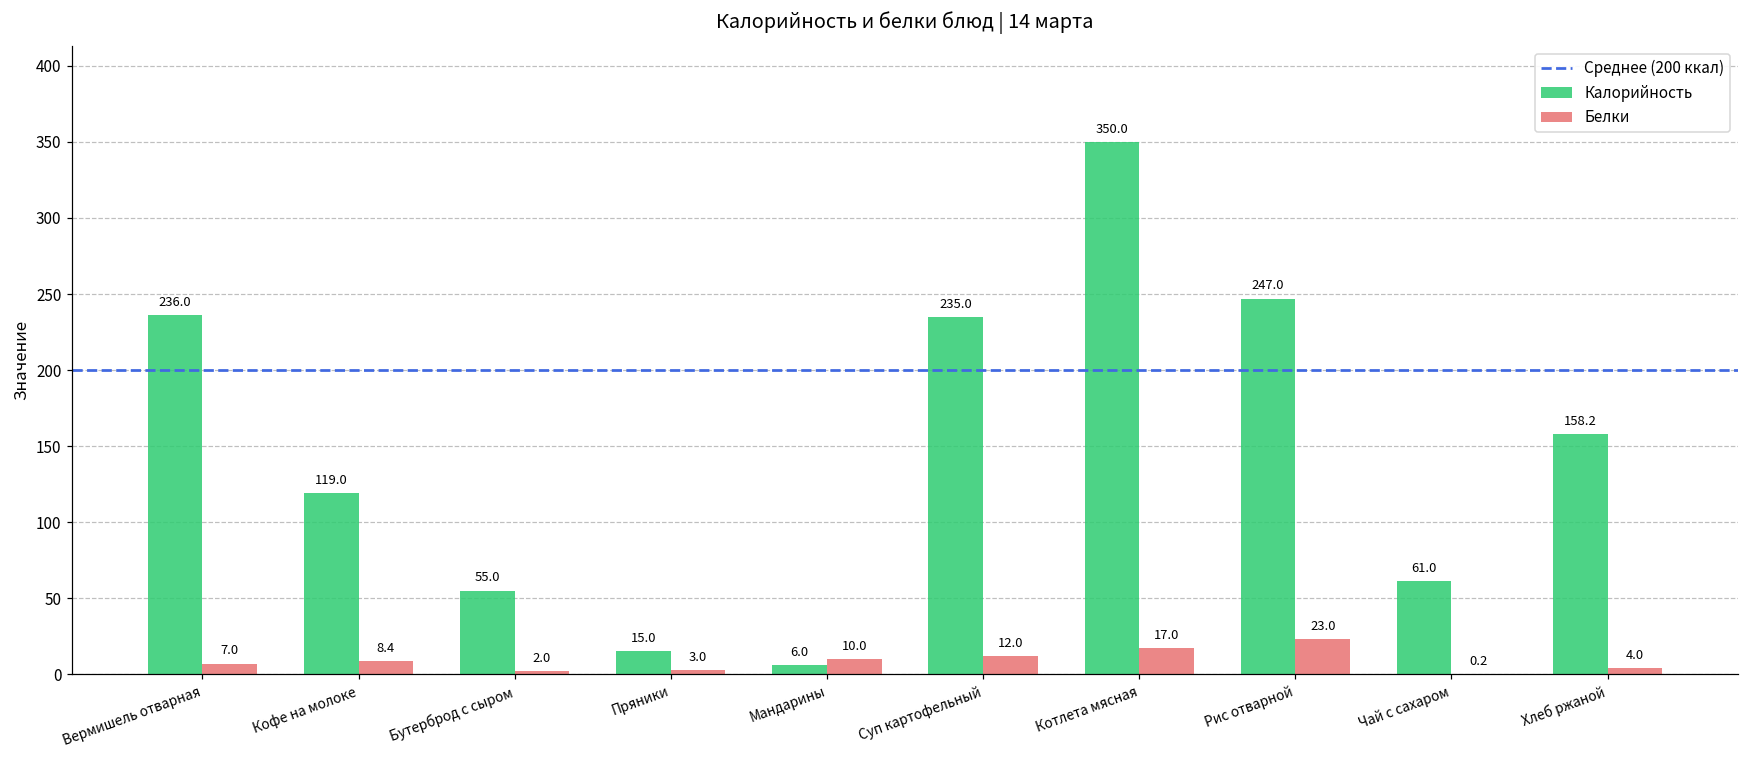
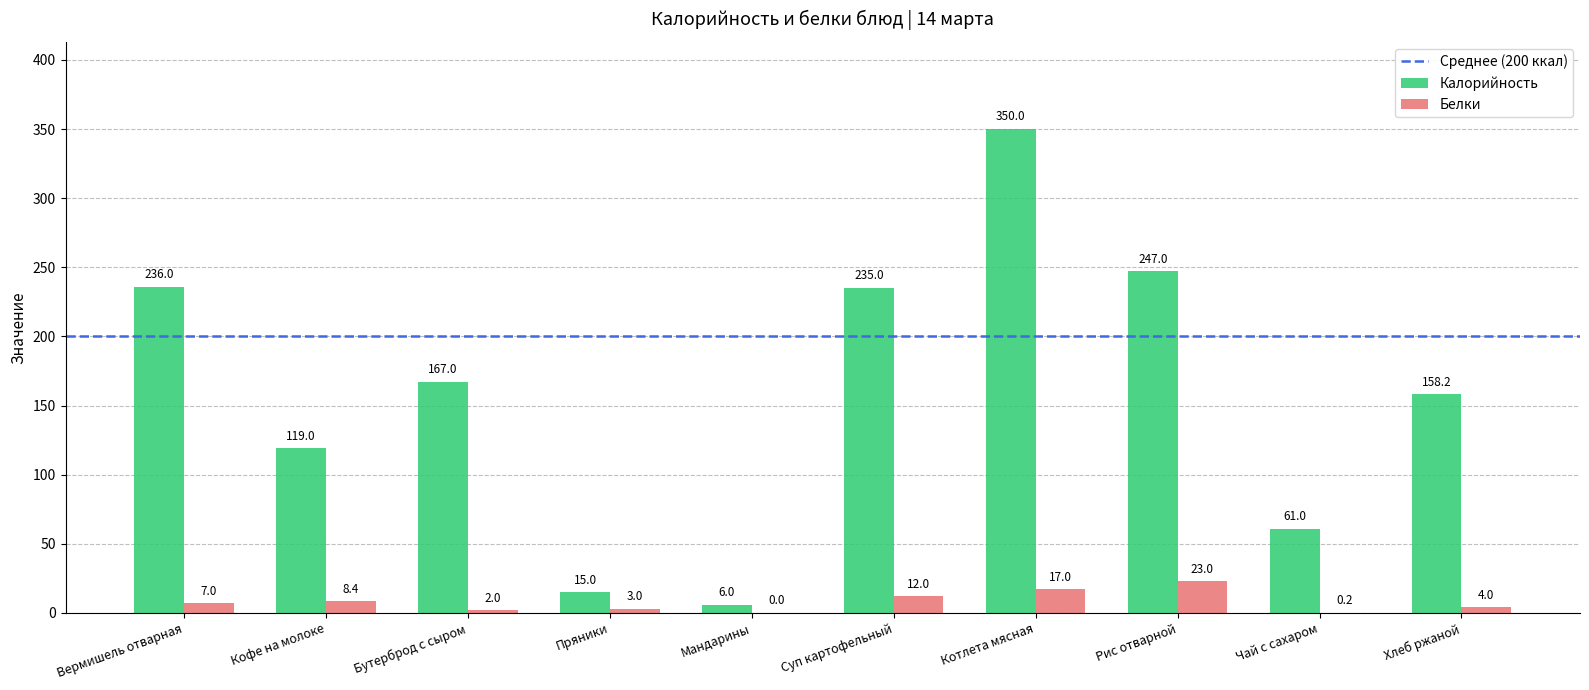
  {
    "Калорийность": {
      "Вермишель отварная": 236.0,
      "Кофе на молоке": 119.0,
-     "Бутерброд с сыром": 55.0,
+     "Бутерброд с сыром": 167.0,
      "Пряники": 15.0,
      "Мандарины": 6.0,
      "Суп картофельный": 235.0,
      "Котлета мясная": 350.0,
      "Рис отварной": 247.0,
      "Чай с сахаром": 61.0,
      "Хлеб ржаной": 158.2
    },
    "Белки": {
      "Вермишель отварная": 7.0,
      "Кофе на молоке": 8.4,
      "Бутерброд с сыром": 2.0,
      "Пряники": 3.0,
-     "Мандарины": 10.0,
+     "Мандарины": 0.0,
      "Суп картофельный": 12.0,
      "Котлета мясная": 17.0,
      "Рис отварной": 23.0,
      "Чай с сахаром": 0.2,
      "Хлеб ржаной": 4.0
    }
  }
